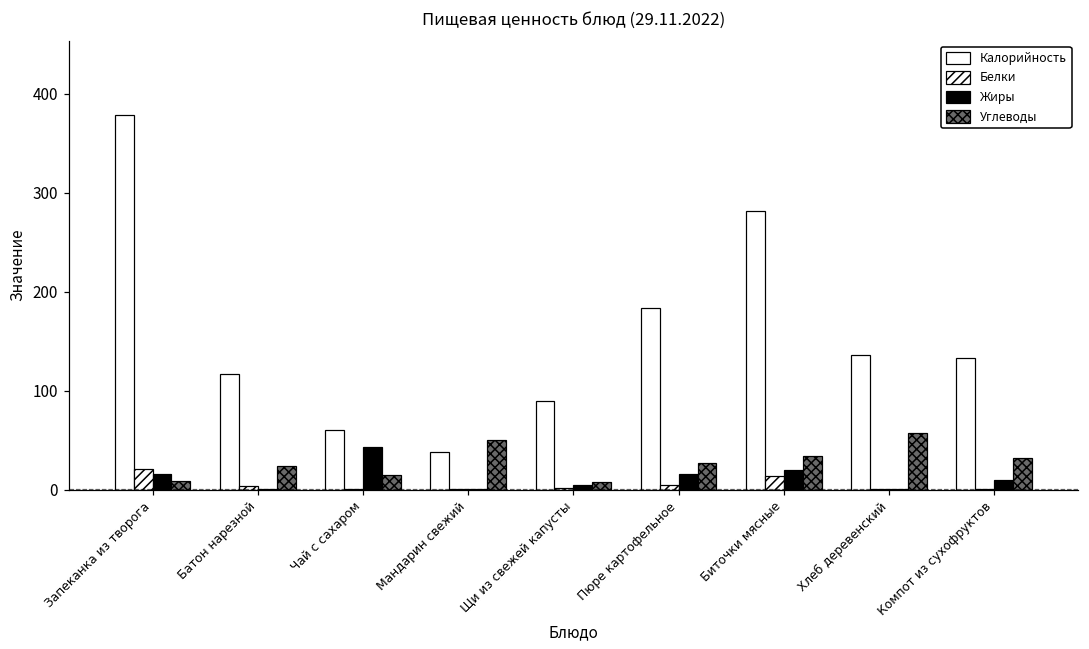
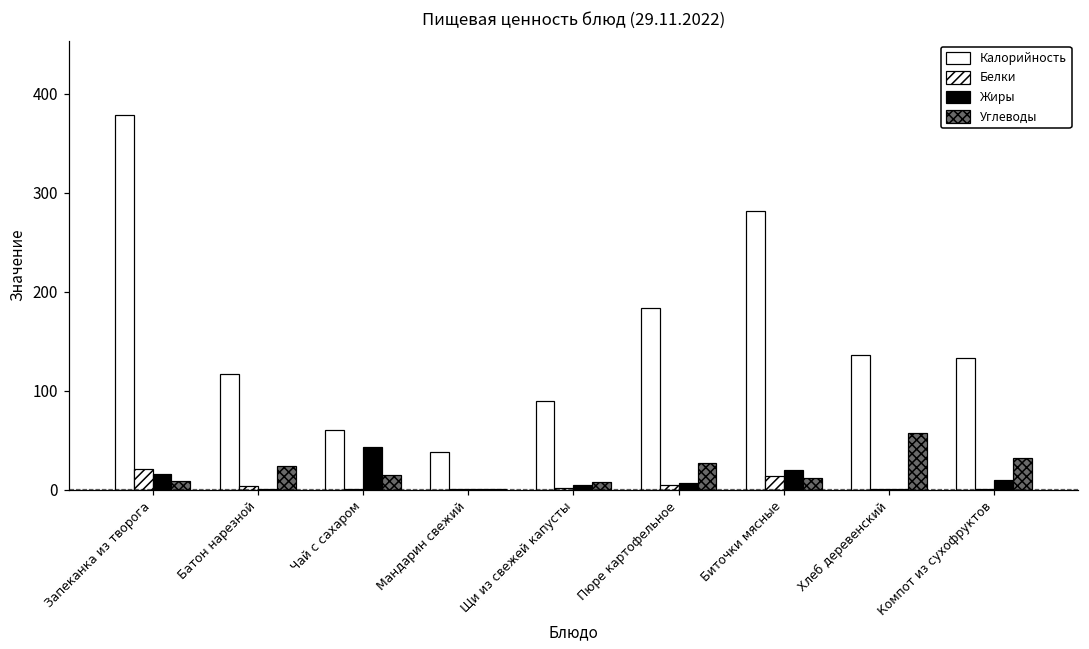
  {
    "Жиры": {
      "Запеканка из творога": 20,
      "Чай с сахаром": 40,
      "Щи из свежей капусты": 0,
-     "Пюре картофельное": 20,
+     "Пюре картофельное": 10,
      "Биточки мясные": 20,
      "Компот из сухофруктов": 10
    },
    "Углеводы": {
      "Запеканка из творога": 10,
      "Батон нарезной": 20,
      "Чай с сахаром": 20,
-     "Мандарин свежий": 50,
+     "Мандарин свежий": 0,
      "Щи из свежей капусты": 10,
      "Пюре картофельное": 30,
-     "Биточки мясные": 30,
+     "Биточки мясные": 10,
      "Хлеб деревенский": 60,
      "Компот из сухофруктов": 30
    }
  }
